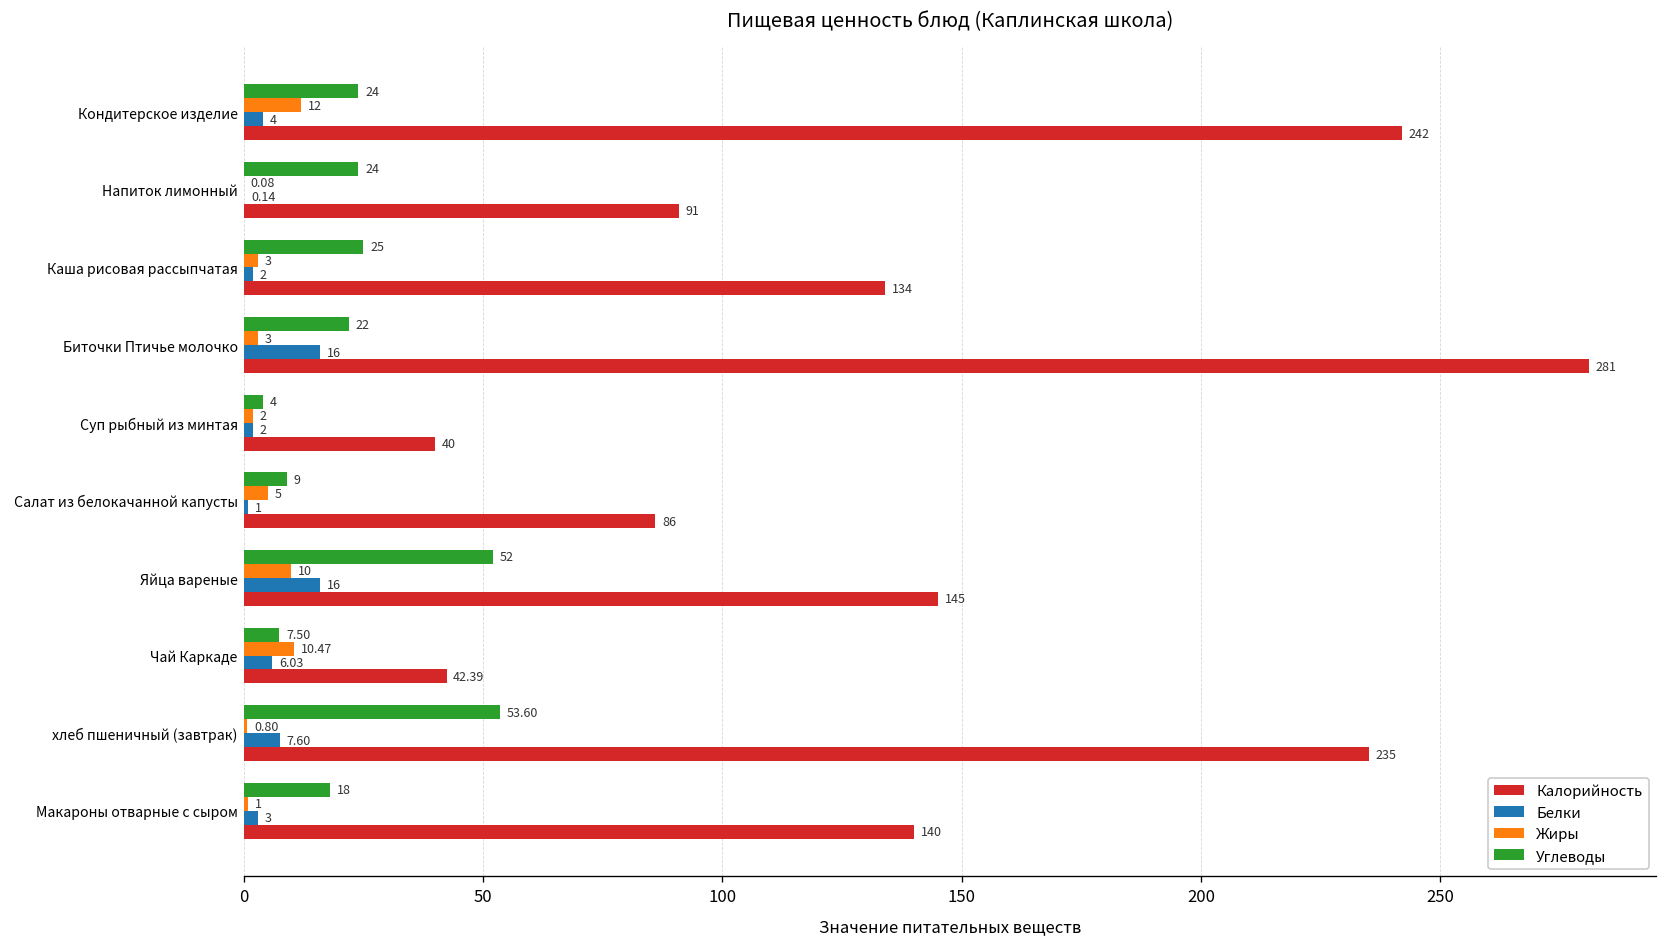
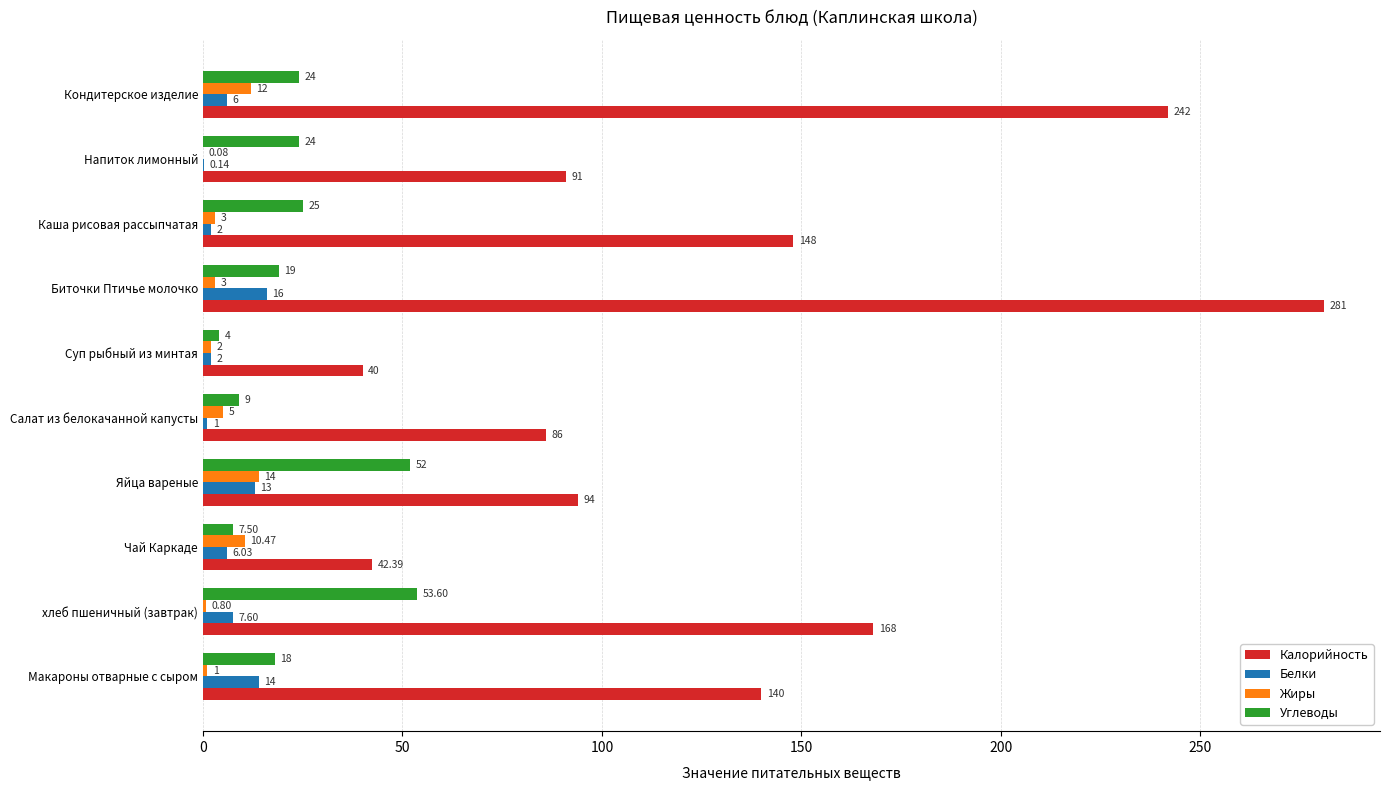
  {
    "Калорийность": {
      "Кондитерское изделие": 242,
      "Напиток лимонный": 91,
-     "Каша рисовая рассыпчатая": 134,
+     "Каша рисовая рассыпчатая": 148,
      "Биточки Птичье молочко": 281,
      "Суп рыбный из минтая": 40,
      "Салат из белокачанной капусты": 86,
-     "Яйца вареные": 145,
+     "Яйца вареные": 94,
      "Чай Каркаде": 42.39,
-     "хлеб пшеничный (завтрак)": 235,
+     "хлеб пшеничный (завтрак)": 168,
      "Макароны отварные с сыром": 140
    },
    "Белки": {
-     "Кондитерское изделие": 4,
+     "Кондитерское изделие": 6,
      "Напиток лимонный": 0.14,
      "Каша рисовая рассыпчатая": 2,
      "Биточки Птичье молочко": 16,
      "Суп рыбный из минтая": 2,
      "Салат из белокачанной капусты": 1,
-     "Яйца вареные": 16,
+     "Яйца вареные": 13,
      "Чай Каркаде": 6.03,
      "хлеб пшеничный (завтрак)": 7.60,
-     "Макароны отварные с сыром": 3
+     "Макароны отварные с сыром": 14
    },
    "Жиры": {
      "Кондитерское изделие": 12,
      "Напиток лимонный": 0.08,
      "Каша рисовая рассыпчатая": 3,
      "Биточки Птичье молочко": 3,
      "Суп рыбный из минтая": 2,
      "Салат из белокачанной капусты": 5,
-     "Яйца вареные": 10,
+     "Яйца вареные": 14,
      "Чай Каркаде": 10.47,
      "хлеб пшеничный (завтрак)": 0.80,
      "Макароны отварные с сыром": 1
    },
    "Углеводы": {
      "Кондитерское изделие": 24,
      "Напиток лимонный": 24,
      "Каша рисовая рассыпчатая": 25,
-     "Биточки Птичье молочко": 22,
+     "Биточки Птичье молочко": 19,
      "Суп рыбный из минтая": 4,
      "Салат из белокачанной капусты": 9,
      "Яйца вареные": 52,
      "Чай Каркаде": 7.50,
      "хлеб пшеничный (завтрак)": 53.60,
      "Макароны отварные с сыром": 18
    }
  }
